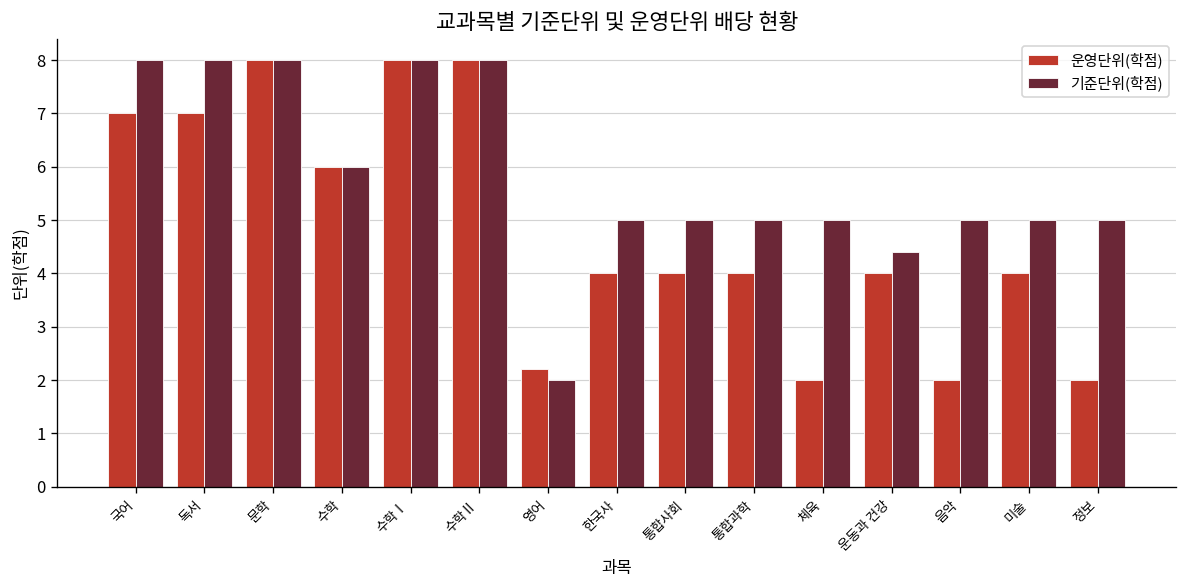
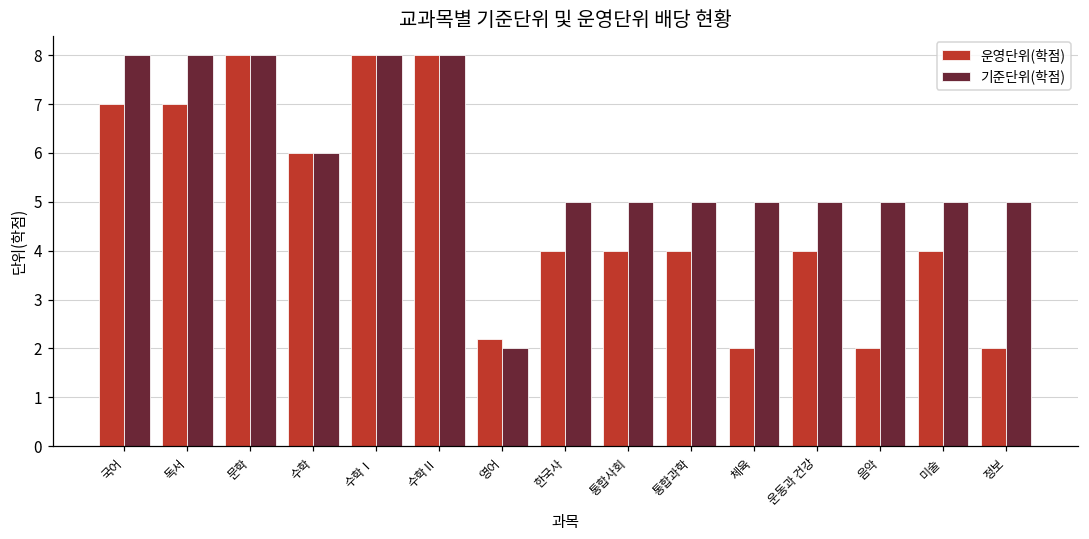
  {
    "운영단위(학점)": {
      "국어": 7.0,
      "독서": 7.0,
      "문학": 8.0,
      "수학": 6.0,
      "수학Ⅰ": 8.0,
      "수학Ⅱ": 8.0,
      "영어": 2.2,
      "한국사": 4.0,
      "통합사회": 4.0,
      "통합과학": 4.0,
      "체육": 2.0,
      "운동과 건강": 4.0,
      "음악": 2.0,
      "미술": 4.0,
      "정보": 2.0
    },
    "기준단위(학점)": {
      "국어": 8.0,
      "독서": 8.0,
      "문학": 8.0,
      "수학": 6.0,
      "수학Ⅰ": 8.0,
      "수학Ⅱ": 8.0,
      "영어": 2.0,
      "한국사": 5.0,
      "통합사회": 5.0,
      "통합과학": 5.0,
      "체육": 5.0,
-     "운동과 건강": 4.4,
+     "운동과 건강": 5.0,
      "음악": 5.0,
      "미술": 5.0,
      "정보": 5.0
    }
  }
